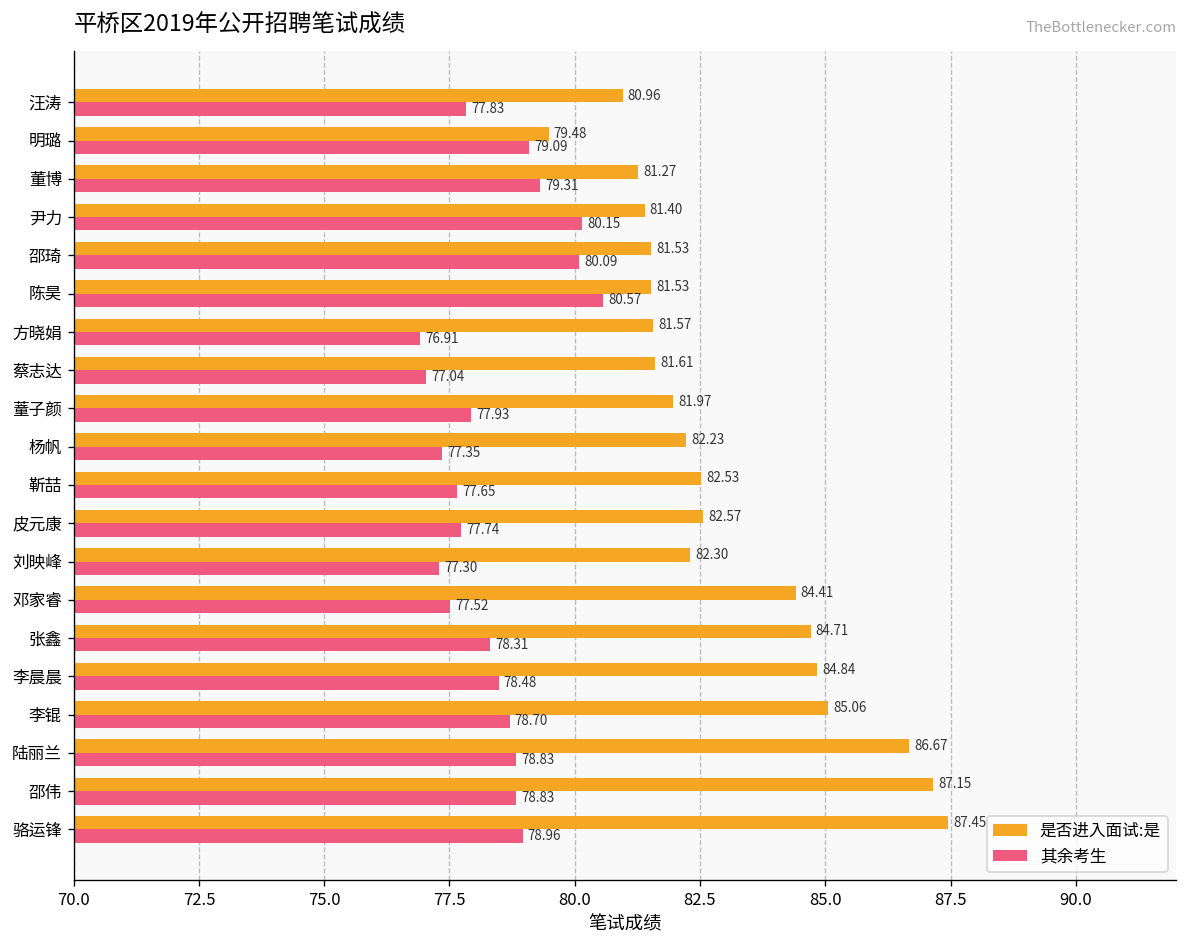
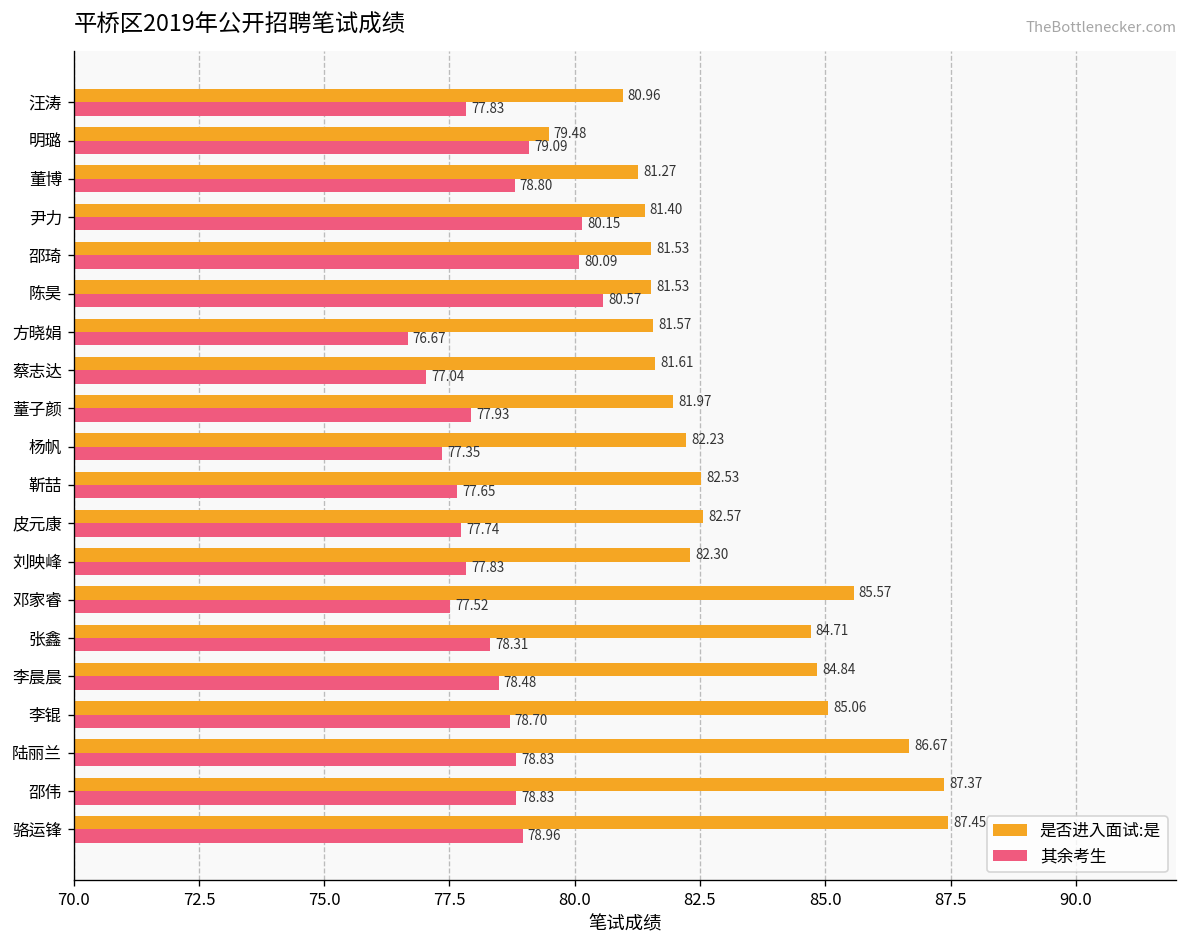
  {
    "是否进入面试:是": {
      "汪涛": 80.96,
      "明璐": 79.48,
      "董博": 81.27,
      "尹力": 81.40,
      "邵琦": 81.53,
      "陈昊": 81.53,
      "方晓娟": 81.57,
      "蔡志达": 81.61,
      "蕫子颜": 81.97,
      "杨帆": 82.23,
      "靳喆": 82.53,
      "皮元康": 82.57,
      "刘映峰": 82.30,
-     "邓家睿": 84.41,
+     "邓家睿": 85.57,
      "张鑫": 84.71,
      "李晨晨": 84.84,
      "李锟": 85.06,
      "陆丽兰": 86.67,
-     "邵伟": 87.15,
+     "邵伟": 87.37,
      "骆运锋": 87.45
    },
    "其余考生": {
      "汪涛": 77.83,
      "明璐": 79.09,
-     "董博": 79.31,
+     "董博": 78.80,
      "尹力": 80.15,
      "邵琦": 80.09,
      "陈昊": 80.57,
-     "方晓娟": 76.91,
+     "方晓娟": 76.67,
      "蔡志达": 77.04,
      "蕫子颜": 77.93,
      "杨帆": 77.35,
      "靳喆": 77.65,
      "皮元康": 77.74,
-     "刘映峰": 77.30,
+     "刘映峰": 77.83,
      "邓家睿": 77.52,
      "张鑫": 78.31,
      "李晨晨": 78.48,
      "李锟": 78.70,
      "陆丽兰": 78.83,
      "邵伟": 78.83,
      "骆运锋": 78.96
    }
  }
